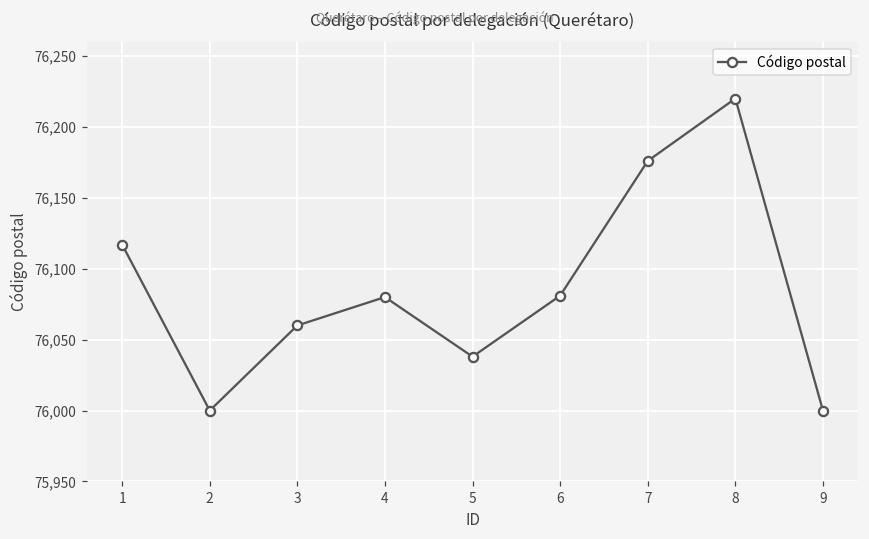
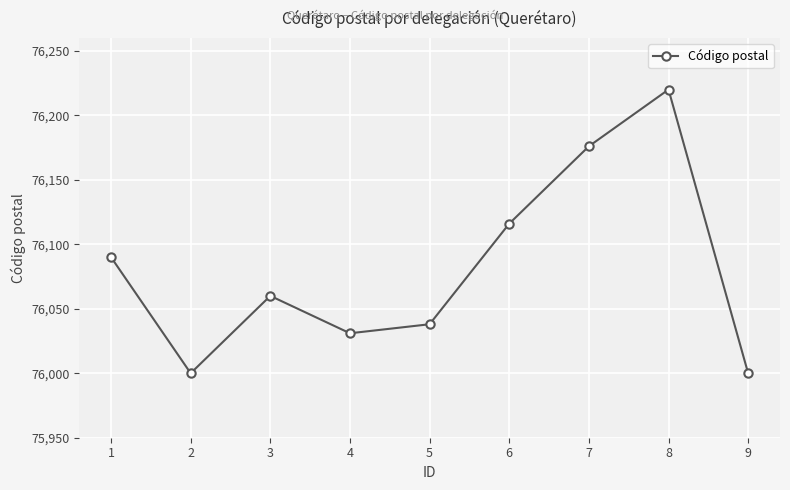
  {
-   "1": "76,117",
+   "1": "76,090",
    "2": "76,000",
    "3": "76,060",
-   "4": "76,080",
+   "4": "76,031",
    "5": "76,038",
-   "6": "76,081",
+   "6": "76,116",
    "7": "76,176",
    "8": "76,220",
    "9": "76,000"
  }
